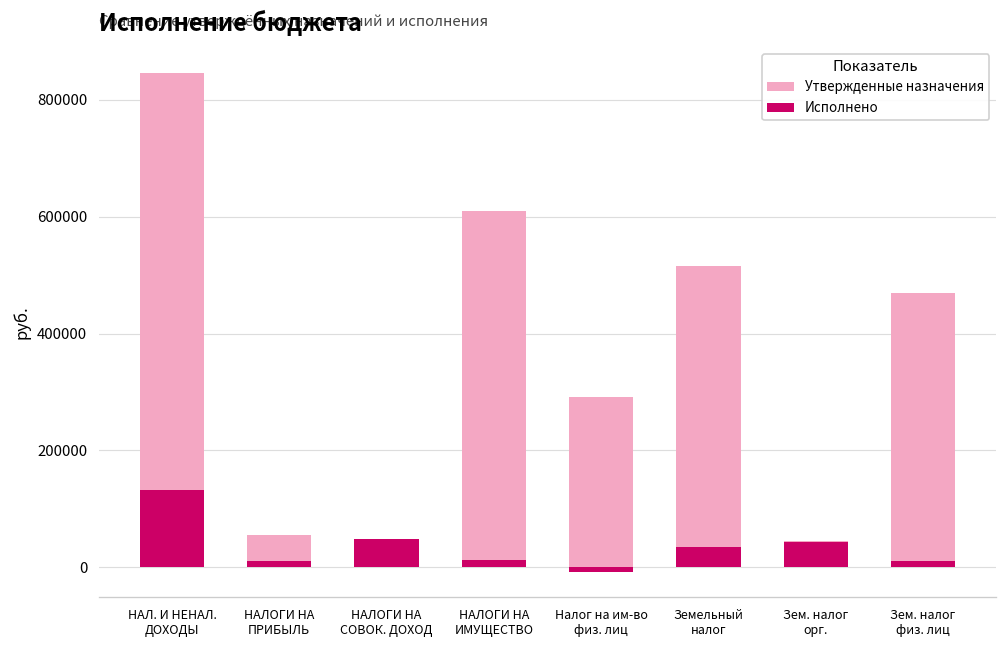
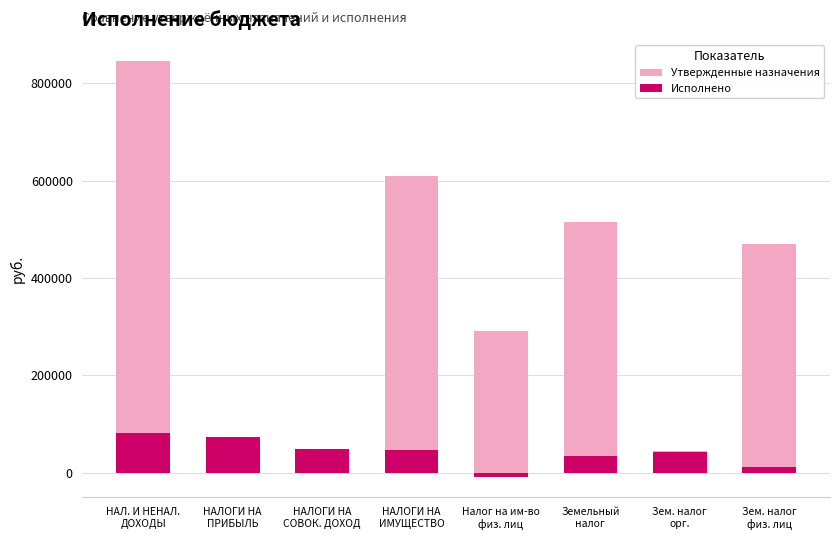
  {
    "Утвержденные назначения": {
      "НАЛ. И НЕНАЛ. ДОХОДЫ": 850000,
      "НАЛОГИ НА ИМУЩЕСТВО": 610000,
      "Налог на им-во физ. лиц": 290000,
      "Земельный налог": 520000,
      "Зем. налог орг.": 50000,
      "Зем. налог физ. лиц": 470000
    },
    "Исполнено": {
-     "НАЛ. И НЕНАЛ. ДОХОДЫ": 130000,
-     "НАЛОГИ НА ПРИБЫЛЬ": 10000,
+     "НАЛ. И НЕНАЛ. ДОХОДЫ": 80000,
+     "НАЛОГИ НА ПРИБЫЛЬ": 70000,
      "НАЛОГИ НА СОВОК. ДОХОД": 50000,
-     "НАЛОГИ НА ИМУЩЕСТВО": 10000,
+     "НАЛОГИ НА ИМУЩЕСТВО": 50000,
      "Налог на им-во физ. лиц": -10000,
      "Зем. налог орг.": 40000
    }
  }
